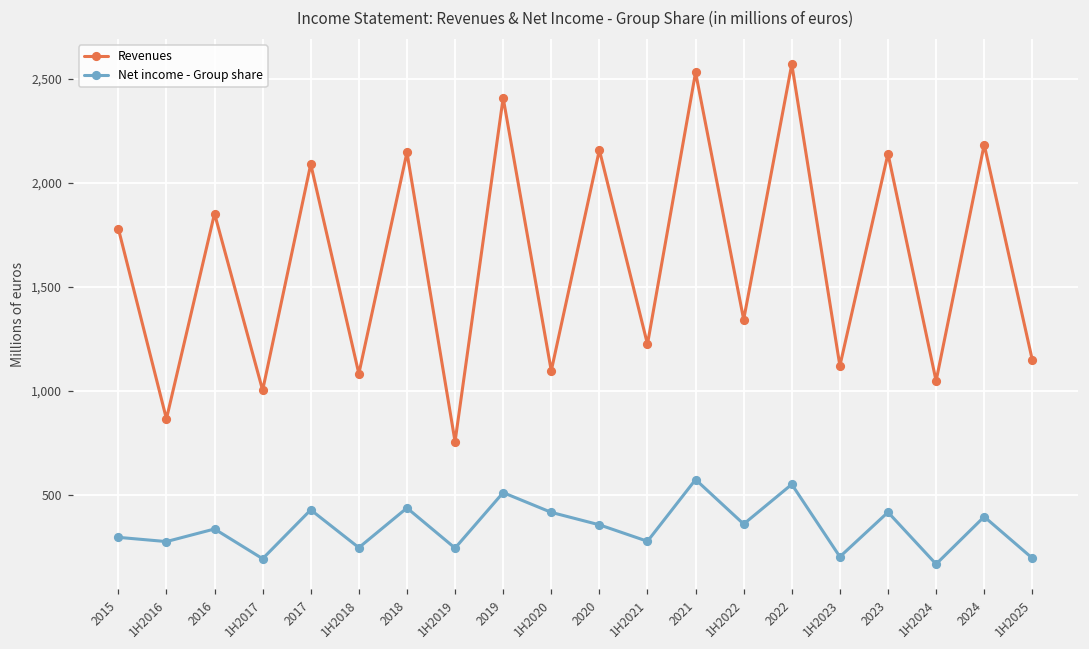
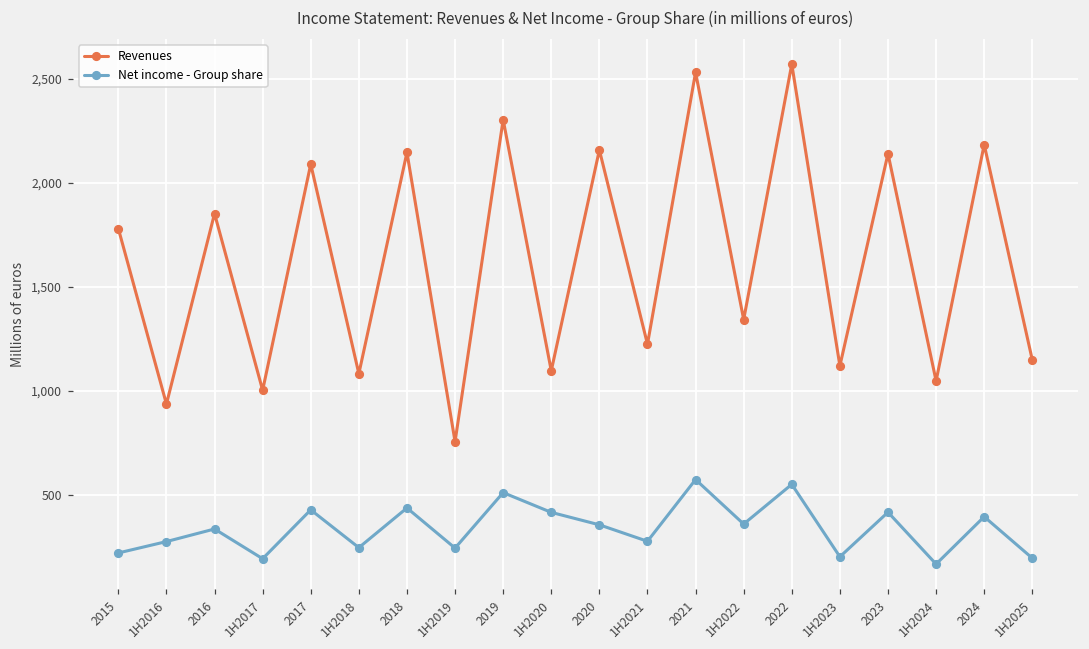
  {
    "Revenues": {
      "2015": "1,780",
-     "1H2016": "870",
+     "1H2016": "940",
      "2016": "1,850",
      "1H2017": "1,000",
      "2017": "2,090",
      "1H2018": "1,080",
      "2018": "2,150",
      "1H2019": "760",
-     "2019": "2,410",
+     "2019": "2,300",
      "1H2020": "1,100",
      "2020": "2,160",
      "1H2021": "1,220",
      "2021": "2,530",
      "1H2022": "1,340",
      "2022": "2,570",
      "1H2023": "1,120",
      "2023": "2,140",
      "1H2024": "1,050",
      "2024": "2,180",
      "1H2025": "1,150"
    },
    "Net income - Group share": {
-     "2015": "300",
+     "2015": "220",
      "1H2016": "280",
      "2016": "340",
      "1H2017": "190",
      "2017": "430",
      "1H2018": "250",
      "2018": "440",
      "1H2019": "240",
      "2019": "510",
      "1H2020": "420",
      "2020": "360",
      "1H2021": "280",
      "2021": "570",
      "1H2022": "360",
      "2022": "550",
      "1H2023": "200",
      "2023": "420",
      "1H2024": "170",
      "2024": "400",
      "1H2025": "200"
    }
  }
